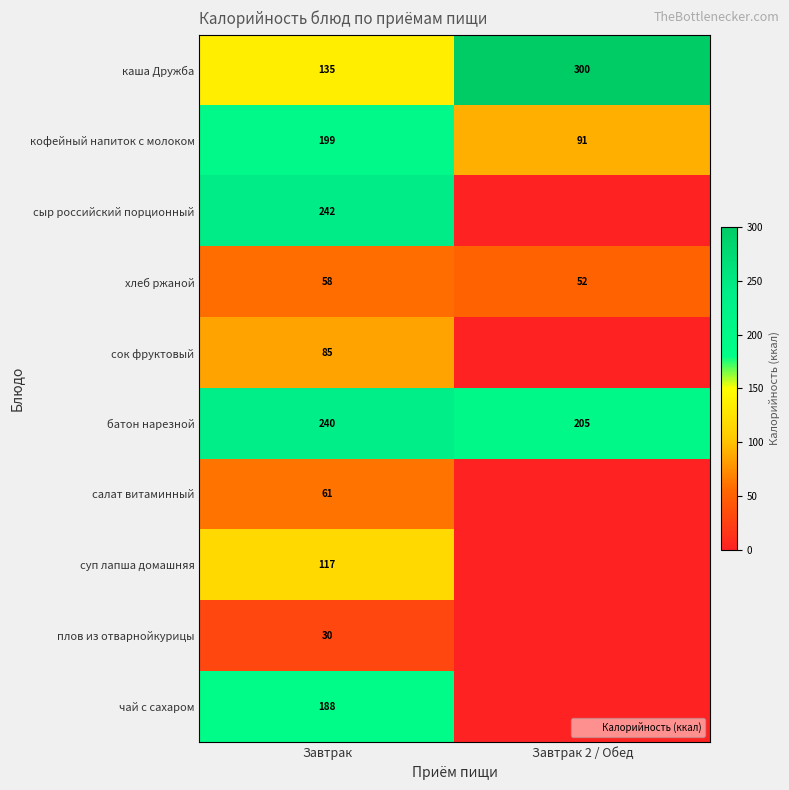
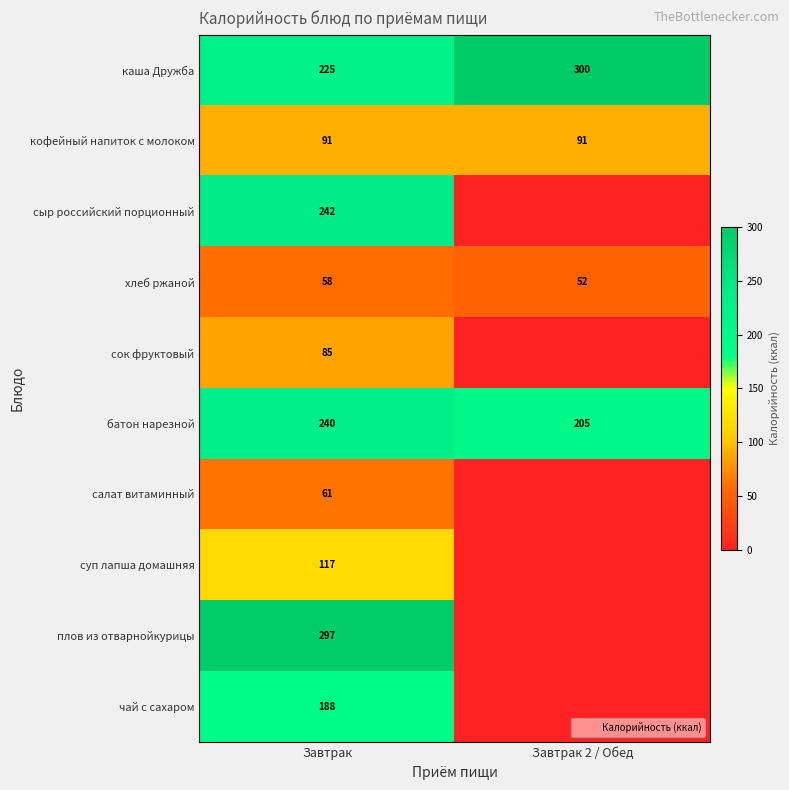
  {
    "каша Дружба": {
-     "Завтрак": 135,
+     "Завтрак": 225,
      "Завтрак 2 / Обед": 300
    },
    "кофейный напиток с молоком": {
-     "Завтрак": 199,
+     "Завтрак": 91,
      "Завтрак 2 / Обед": 91
    },
    "сыр российский порционный": {
      "Завтрак": 242
    },
    "хлеб ржаной": {
      "Завтрак": 58,
      "Завтрак 2 / Обед": 52
    },
    "сок фруктовый": {
      "Завтрак": 85
    },
    "батон нарезной": {
      "Завтрак": 240,
      "Завтрак 2 / Обед": 205
    },
    "салат витаминный": {
      "Завтрак": 61
    },
    "суп лапша домашняя": {
      "Завтрак": 117
    },
    "плов из отварнойкурицы": {
-     "Завтрак": 30
+     "Завтрак": 297
    },
    "чай с сахаром": {
      "Завтрак": 188
    }
  }
